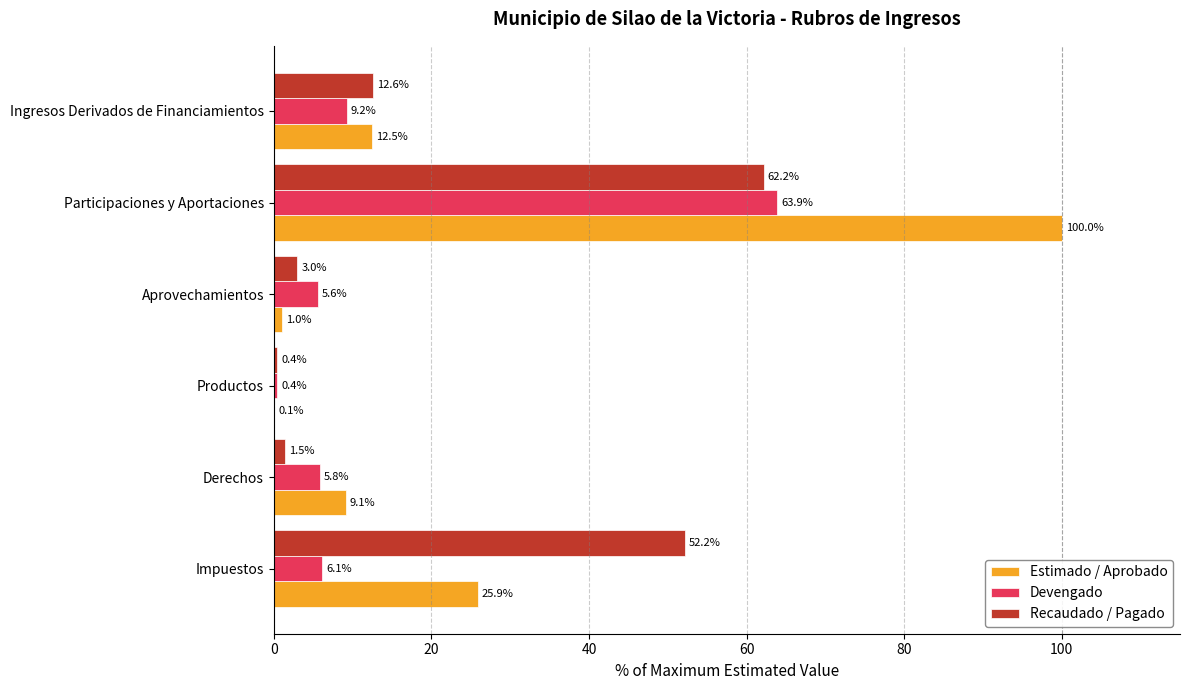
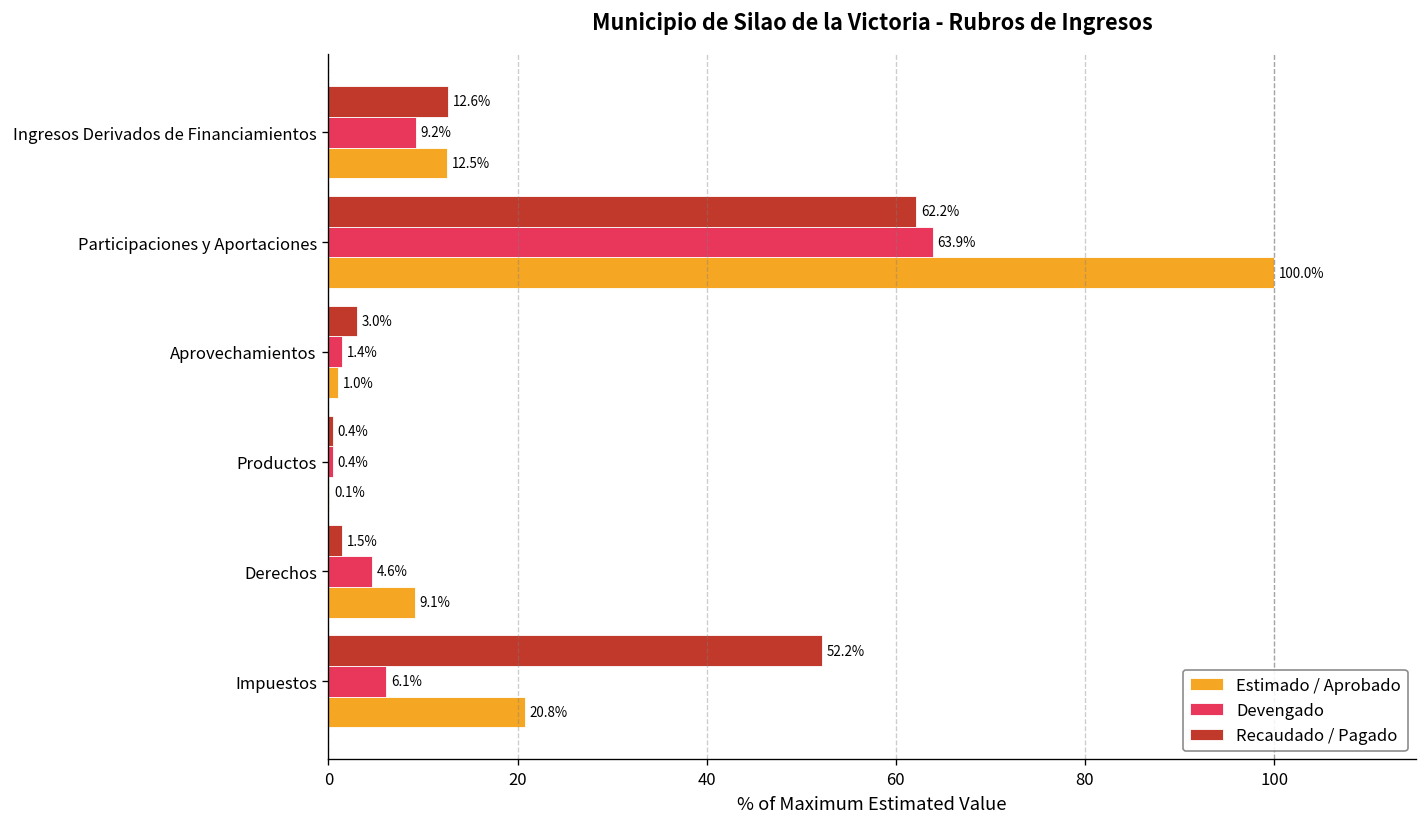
  {
    "Estimado / Aprobado": {
      "Ingresos Derivados de Financiamientos": "12.5%",
      "Participaciones y Aportaciones": "100.0%",
      "Aprovechamientos": "1.0%",
      "Productos": "0.1%",
      "Derechos": "9.1%",
-     "Impuestos": "25.9%"
+     "Impuestos": "20.8%"
    },
    "Devengado": {
      "Ingresos Derivados de Financiamientos": "9.2%",
      "Participaciones y Aportaciones": "63.9%",
-     "Aprovechamientos": "5.6%",
+     "Aprovechamientos": "1.4%",
      "Productos": "0.4%",
-     "Derechos": "5.8%",
+     "Derechos": "4.6%",
      "Impuestos": "6.1%"
    },
    "Recaudado / Pagado": {
      "Ingresos Derivados de Financiamientos": "12.6%",
      "Participaciones y Aportaciones": "62.2%",
      "Aprovechamientos": "3.0%",
      "Productos": "0.4%",
      "Derechos": "1.5%",
      "Impuestos": "52.2%"
    }
  }
